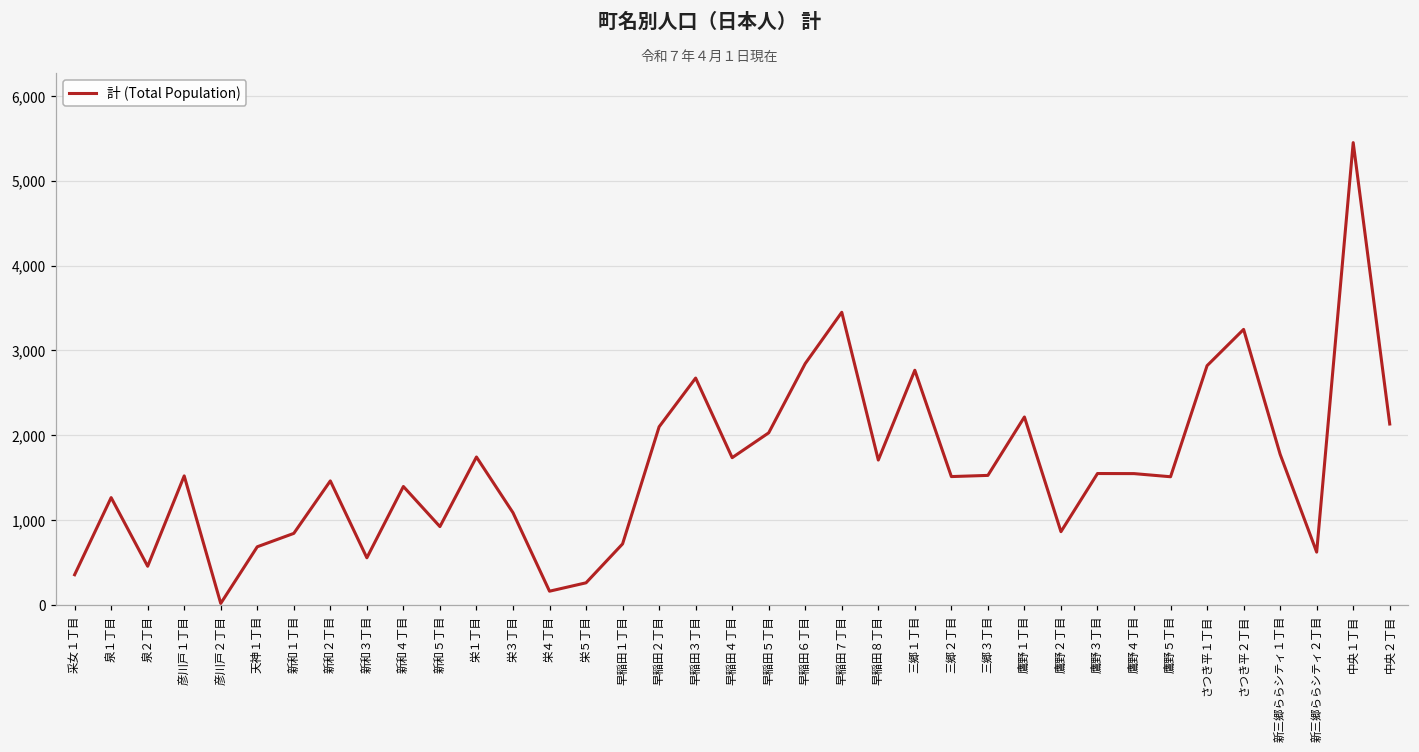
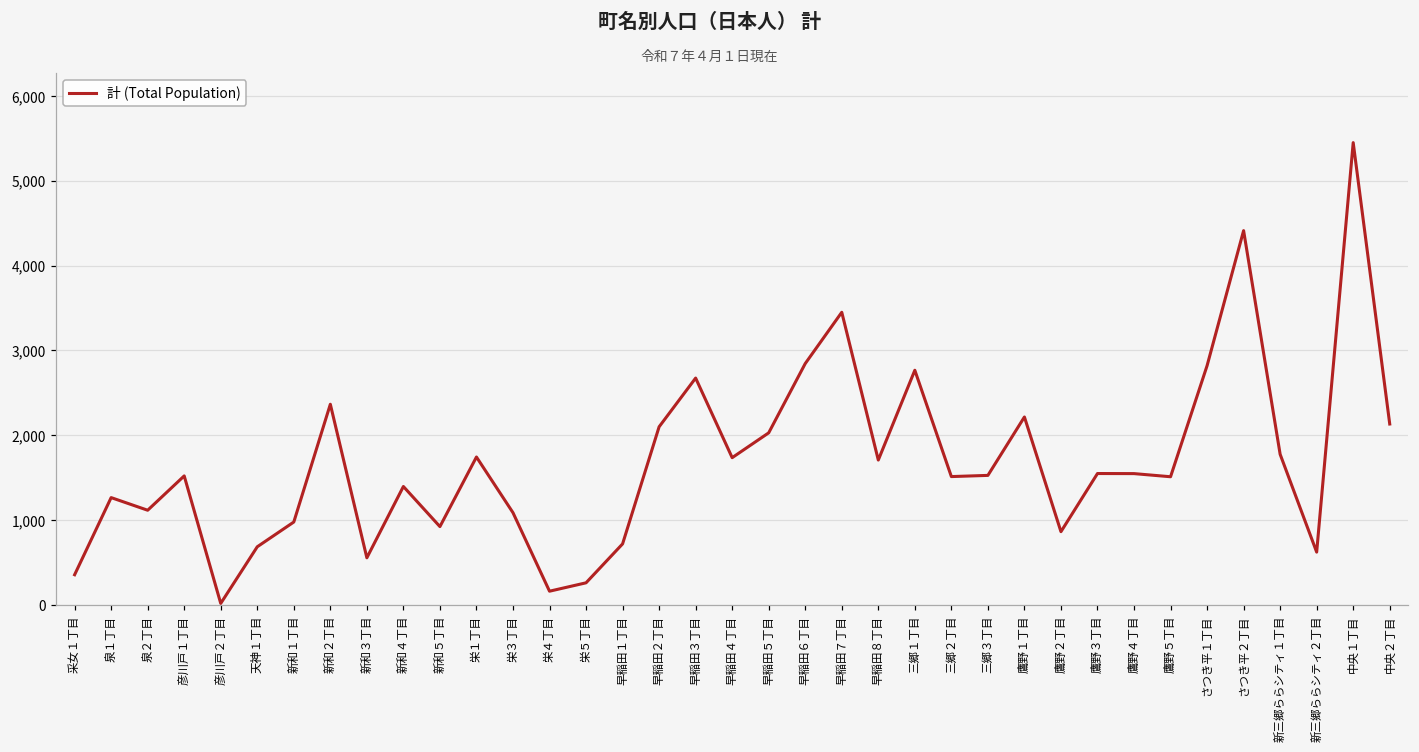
  {
    "采女１丁目": "400",
    "泉１丁目": "1,300",
-   "泉２丁目": "500",
+   "泉２丁目": "1,100",
    "彦川戸１丁目": "1,500",
    "彦川戸２丁目": "0",
    "天神１丁目": "700",
-   "新和１丁目": "800",
-   "新和２丁目": "1,500",
+   "新和１丁目": "1,000",
+   "新和２丁目": "2,400",
    "新和３丁目": "600",
    "新和４丁目": "1,400",
    "新和５丁目": "900",
    "栄１丁目": "1,700",
    "栄３丁目": "1,100",
    "栄４丁目": "200",
    "栄５丁目": "300",
    "早稲田１丁目": "700",
    "早稲田２丁目": "2,100",
    "早稲田３丁目": "2,700",
    "早稲田４丁目": "1,700",
    "早稲田５丁目": "2,000",
    "早稲田６丁目": "2,800",
    "早稲田７丁目": "3,500",
    "早稲田８丁目": "1,700",
    "三郷１丁目": "2,800",
    "三郷２丁目": "1,500",
    "三郷３丁目": "1,500",
    "鷹野１丁目": "2,200",
    "鷹野２丁目": "900",
    "鷹野３丁目": "1,500",
    "鷹野４丁目": "1,500",
    "鷹野５丁目": "1,500",
    "さつき平１丁目": "2,800",
-   "さつき平２丁目": "3,200",
+   "さつき平２丁目": "4,400",
    "新三郷ららシティ１丁目": "1,800",
    "新三郷ららシティ２丁目": "600",
    "中央１丁目": "5,500",
    "中央２丁目": "2,100"
  }
